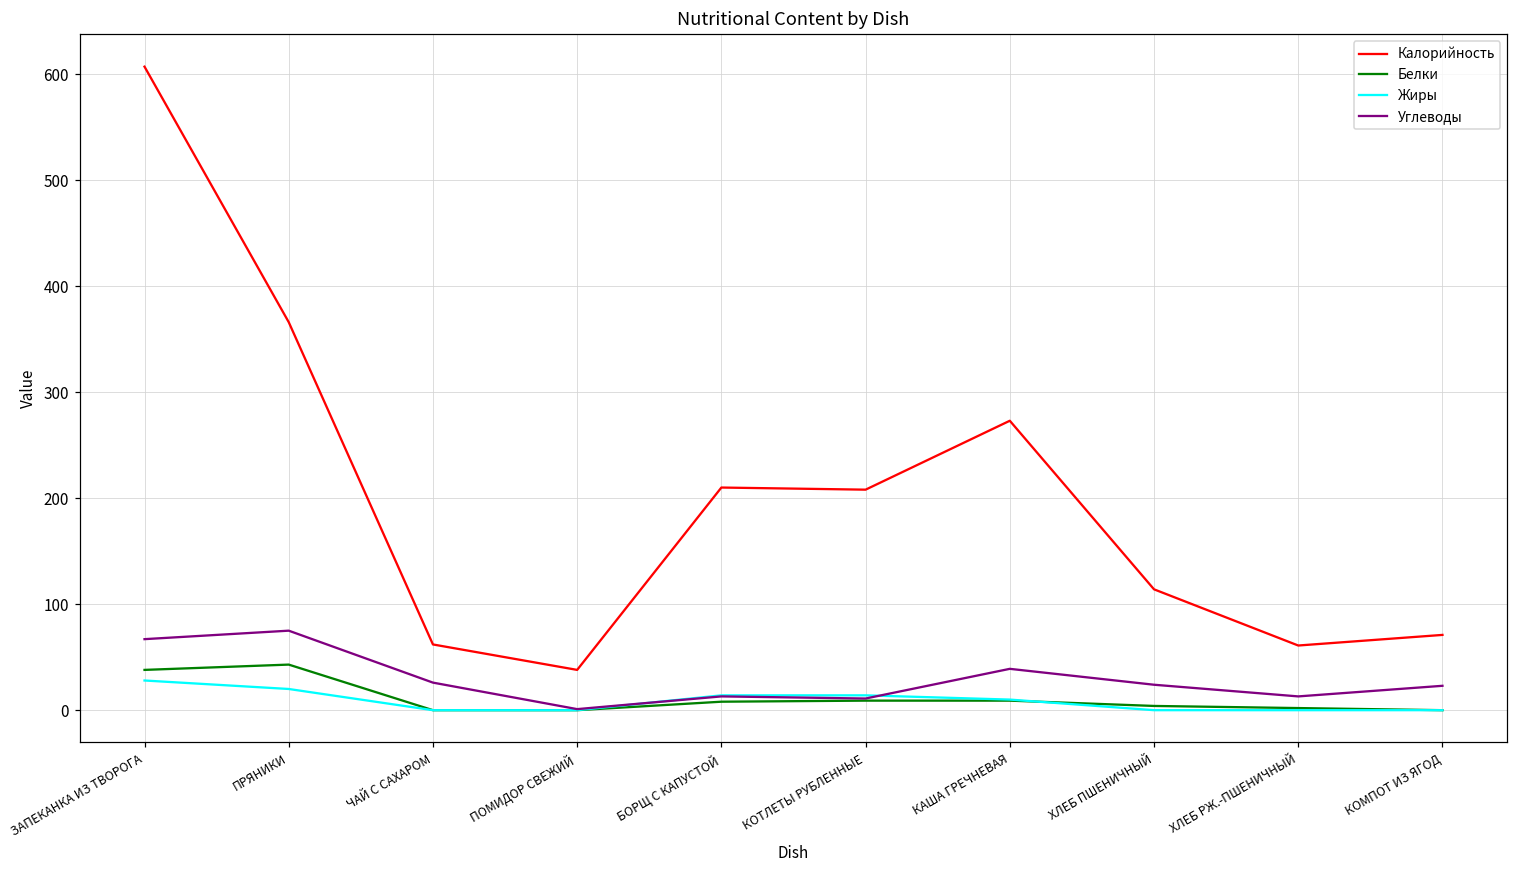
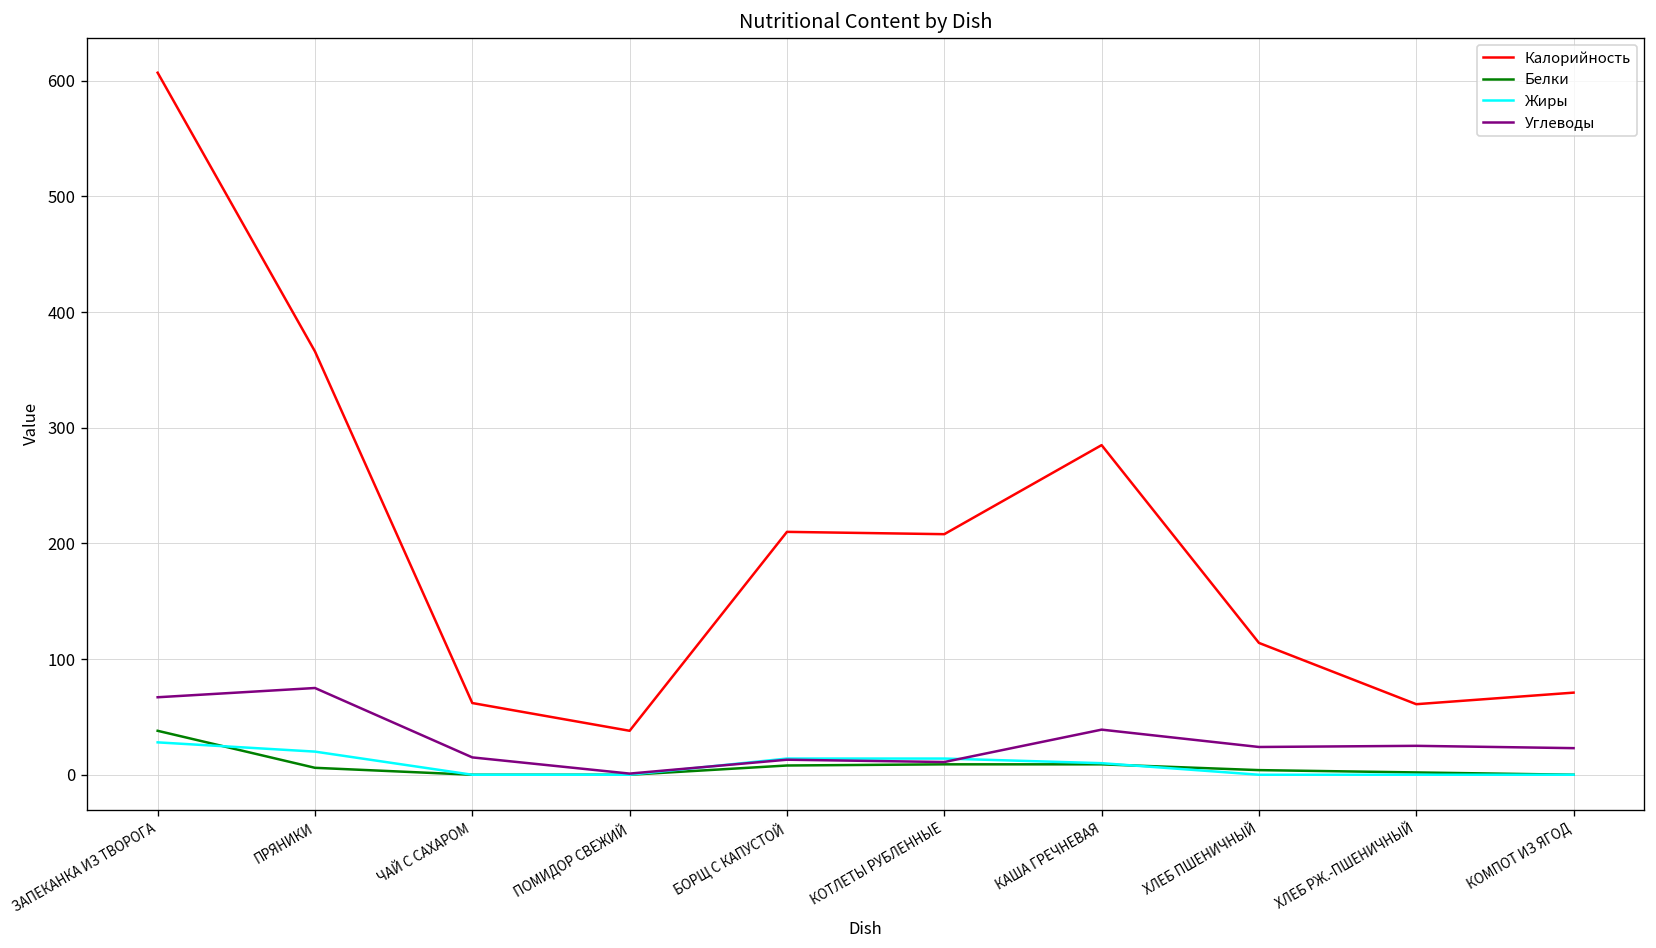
  {
    "Калорийность": {
      "ЗАПЕКАНКА ИЗ ТВОРОГА": 610,
      "ПРЯНИКИ": 370,
      "ЧАЙ С САХАРОМ": 60,
      "ПОМИДОР СВЕЖИЙ": 40,
      "БОРЩ С КАПУСТОЙ": 210,
      "КОТЛЕТЫ РУБЛЕННЫЕ": 210,
-     "КАША ГРЕЧНЕВАЯ": 270,
+     "КАША ГРЕЧНЕВАЯ": 290,
      "ХЛЕБ ПШЕНИЧНЫЙ": 110,
      "ХЛЕБ РЖ.-ПШЕНИЧНЫЙ": 60,
      "КОМПОТ ИЗ ЯГОД": 70
    },
    "Белки": {
      "ЗАПЕКАНКА ИЗ ТВОРОГА": 40,
-     "ПРЯНИКИ": 40,
+     "ПРЯНИКИ": 10,
      "БОРЩ С КАПУСТОЙ": 10,
      "ХЛЕБ ПШЕНИЧНЫЙ": 0
    },
    "Жиры": {
      "ЗАПЕКАНКА ИЗ ТВОРОГА": 30,
      "ПРЯНИКИ": 20,
      "КОТЛЕТЫ РУБЛЕННЫЕ": 10,
      "ХЛЕБ ПШЕНИЧНЫЙ": 0
    },
    "Углеводы": {
      "ЗАПЕКАНКА ИЗ ТВОРОГА": 70,
      "ПРЯНИКИ": 80,
-     "ЧАЙ С САХАРОМ": 30,
+     "ЧАЙ С САХАРОМ": 20,
      "КАША ГРЕЧНЕВАЯ": 40,
      "ХЛЕБ ПШЕНИЧНЫЙ": 20,
-     "ХЛЕБ РЖ.-ПШЕНИЧНЫЙ": 10,
+     "ХЛЕБ РЖ.-ПШЕНИЧНЫЙ": 30,
      "КОМПОТ ИЗ ЯГОД": 20
    }
  }
